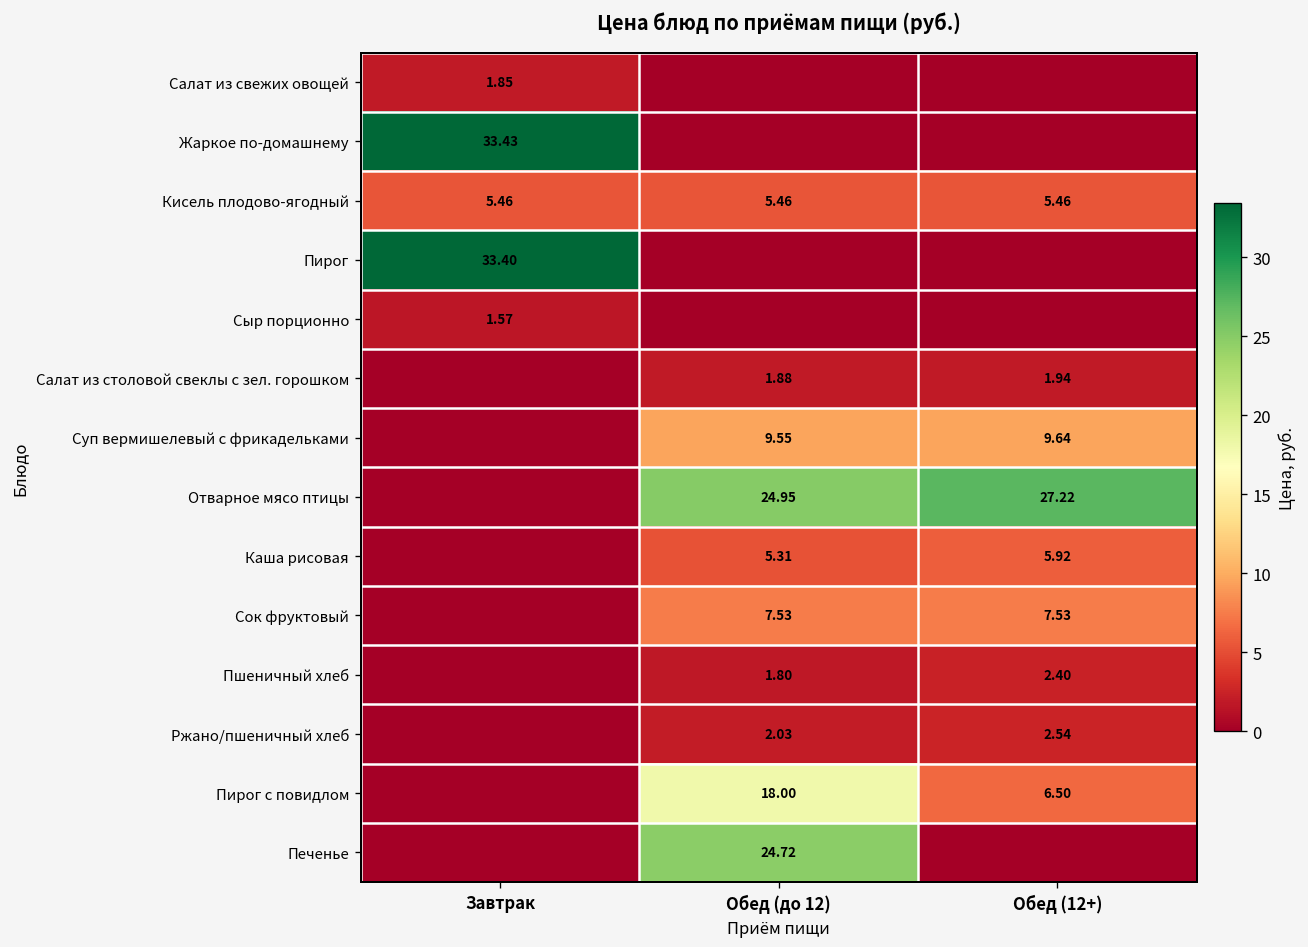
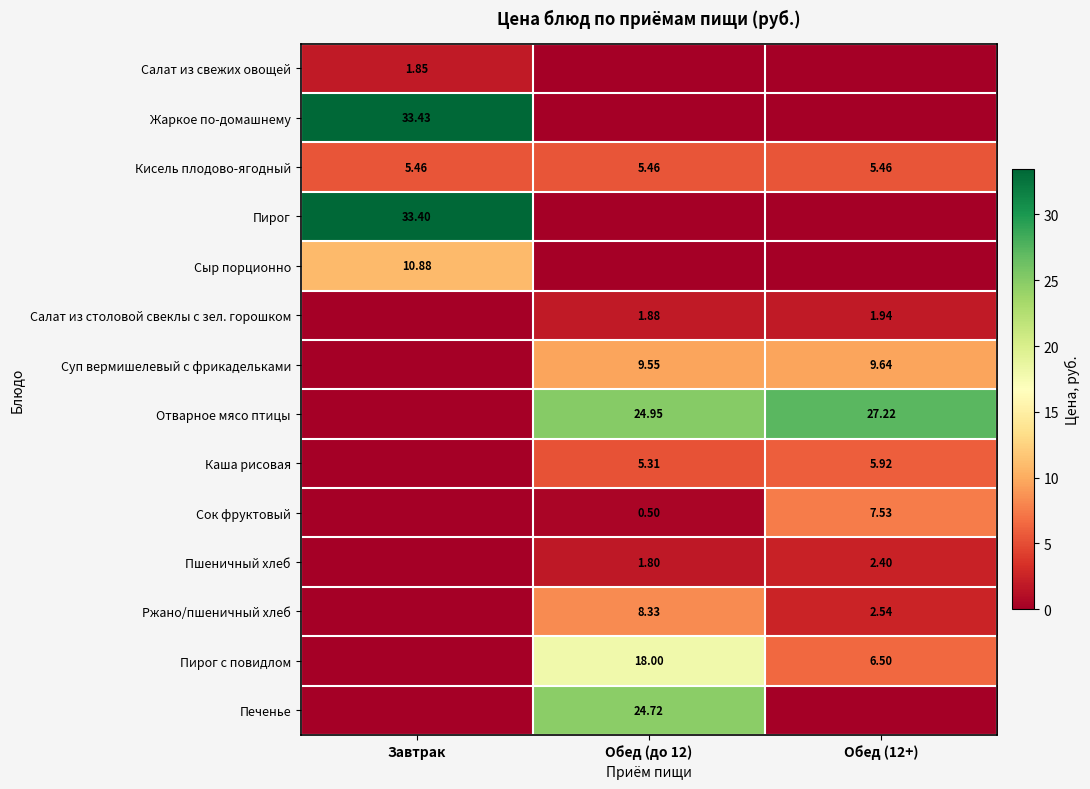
  {
    "Салат из свежих овощей": {
      "Завтрак": 1.85
    },
    "Жаркое по-домашнему": {
      "Завтрак": 33.43
    },
    "Кисель плодово-ягодный": {
      "Завтрак": 5.46,
      "Обед (до 12)": 5.46,
      "Обед (12+)": 5.46
    },
    "Пирог": {
      "Завтрак": 33.40
    },
    "Сыр порционно": {
-     "Завтрак": 1.57
+     "Завтрак": 10.88
    },
    "Салат из столовой свеклы с зел. горошком": {
      "Обед (до 12)": 1.88,
      "Обед (12+)": 1.94
    },
    "Суп вермишелевый с фрикадельками": {
      "Обед (до 12)": 9.55,
      "Обед (12+)": 9.64
    },
    "Отварное мясо птицы": {
      "Обед (до 12)": 24.95,
      "Обед (12+)": 27.22
    },
    "Каша рисовая": {
      "Обед (до 12)": 5.31,
      "Обед (12+)": 5.92
    },
    "Сок фруктовый": {
-     "Обед (до 12)": 7.53,
+     "Обед (до 12)": 0.50,
      "Обед (12+)": 7.53
    },
    "Пшеничный хлеб": {
      "Обед (до 12)": 1.80,
      "Обед (12+)": 2.40
    },
    "Ржано/пшеничный хлеб": {
-     "Обед (до 12)": 2.03,
+     "Обед (до 12)": 8.33,
      "Обед (12+)": 2.54
    },
    "Пирог с повидлом": {
      "Обед (до 12)": 18.00,
      "Обед (12+)": 6.50
    },
    "Печенье": {
      "Обед (до 12)": 24.72
    }
  }
